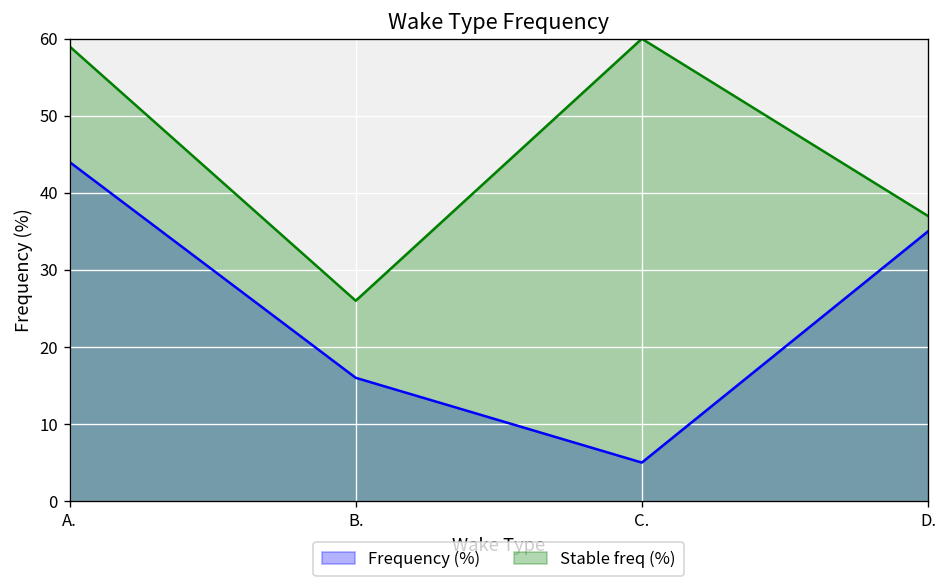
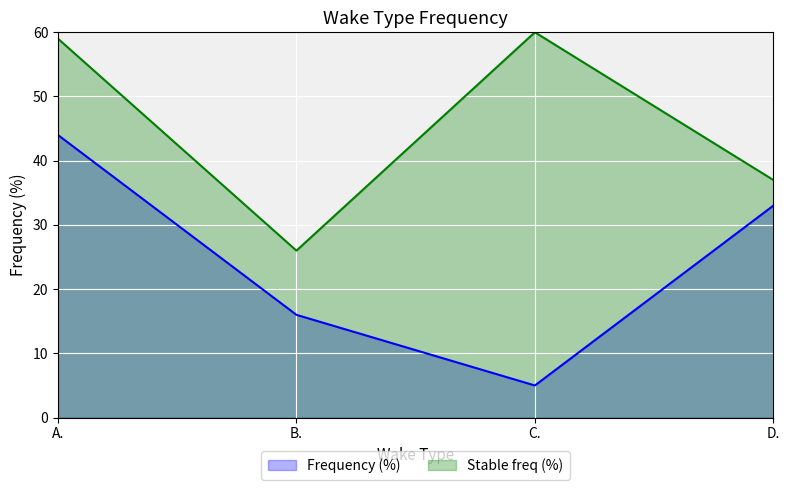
  {
    "Frequency (%)": {
      "A.": 44,
      "B.": 16,
      "C.": 5,
-     "D.": 35
+     "D.": 33
    },
    "Stable freq (%)": {
      "A.": 59,
      "B.": 26,
      "C.": 60,
      "D.": 37
    }
  }
